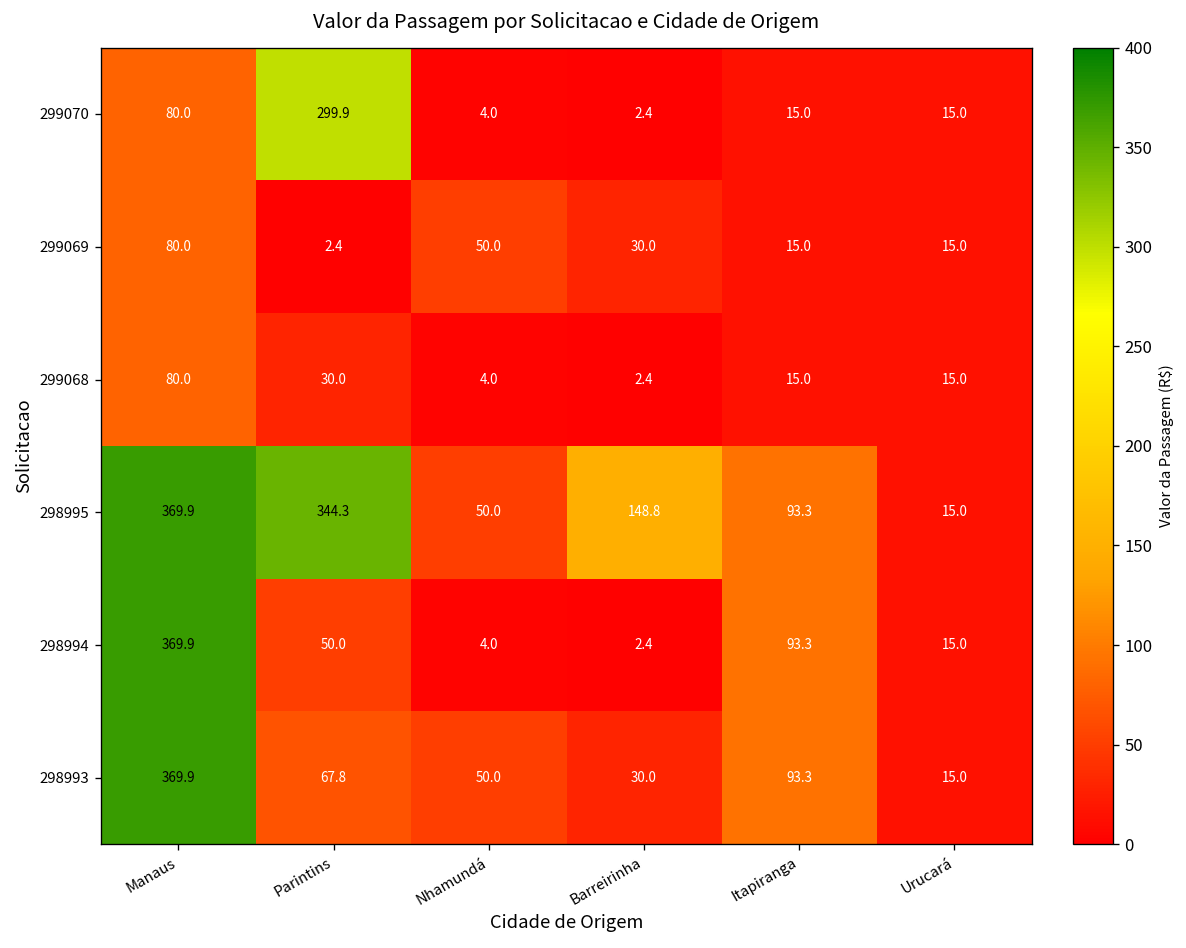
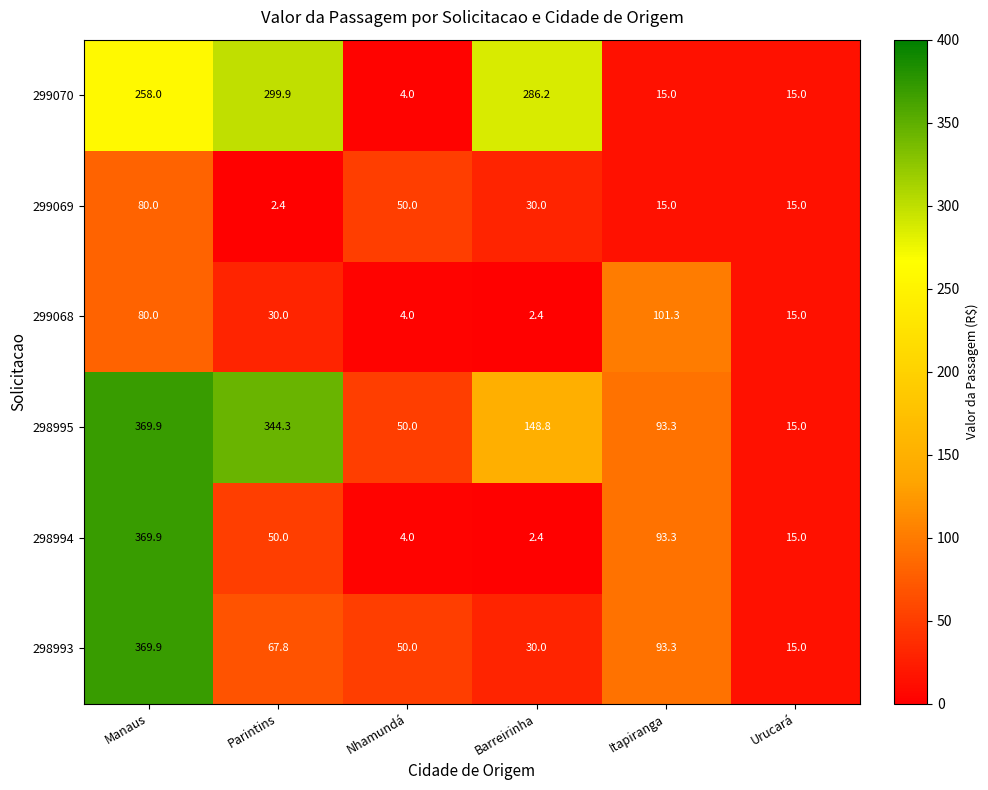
  {
    "299070": {
-     "Manaus": 80.0,
+     "Manaus": 258.0,
      "Parintins": 299.9,
      "Nhamundá": 4.0,
-     "Barreirinha": 2.4,
+     "Barreirinha": 286.2,
      "Itapiranga": 15.0,
      "Urucará": 15.0
    },
    "299069": {
      "Manaus": 80.0,
      "Parintins": 2.4,
      "Nhamundá": 50.0,
      "Barreirinha": 30.0,
      "Itapiranga": 15.0,
      "Urucará": 15.0
    },
    "299068": {
      "Manaus": 80.0,
      "Parintins": 30.0,
      "Nhamundá": 4.0,
      "Barreirinha": 2.4,
-     "Itapiranga": 15.0,
+     "Itapiranga": 101.3,
      "Urucará": 15.0
    },
    "298995": {
      "Manaus": 369.9,
      "Parintins": 344.3,
      "Nhamundá": 50.0,
      "Barreirinha": 148.8,
      "Itapiranga": 93.3,
      "Urucará": 15.0
    },
    "298994": {
      "Manaus": 369.9,
      "Parintins": 50.0,
      "Nhamundá": 4.0,
      "Barreirinha": 2.4,
      "Itapiranga": 93.3,
      "Urucará": 15.0
    },
    "298993": {
      "Manaus": 369.9,
      "Parintins": 67.8,
      "Nhamundá": 50.0,
      "Barreirinha": 30.0,
      "Itapiranga": 93.3,
      "Urucará": 15.0
    }
  }
